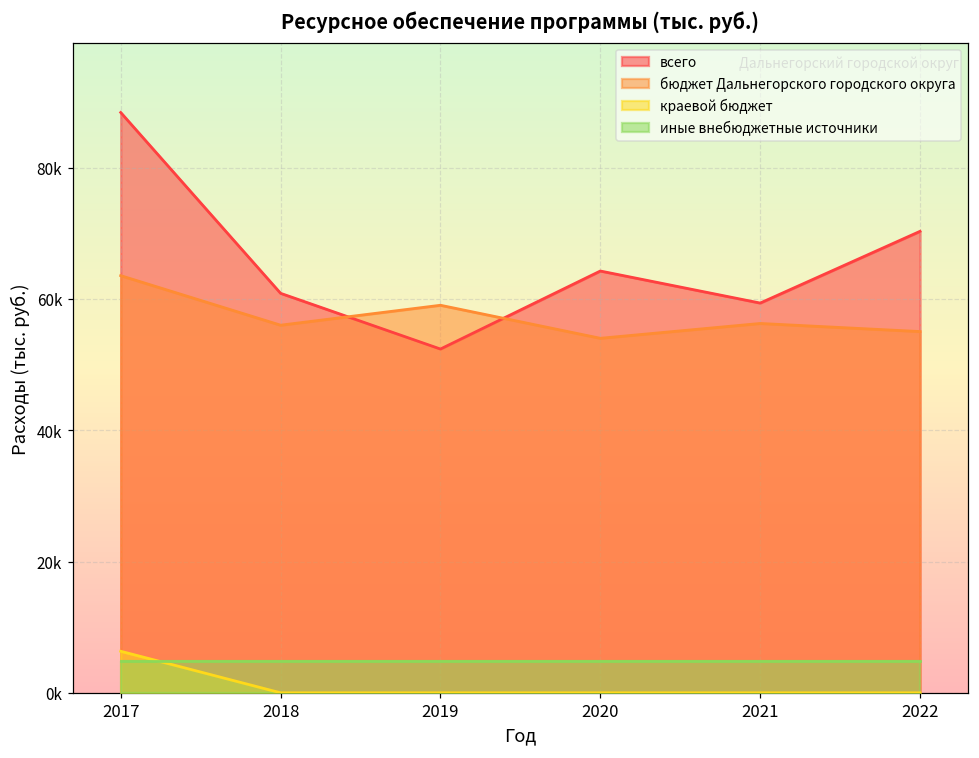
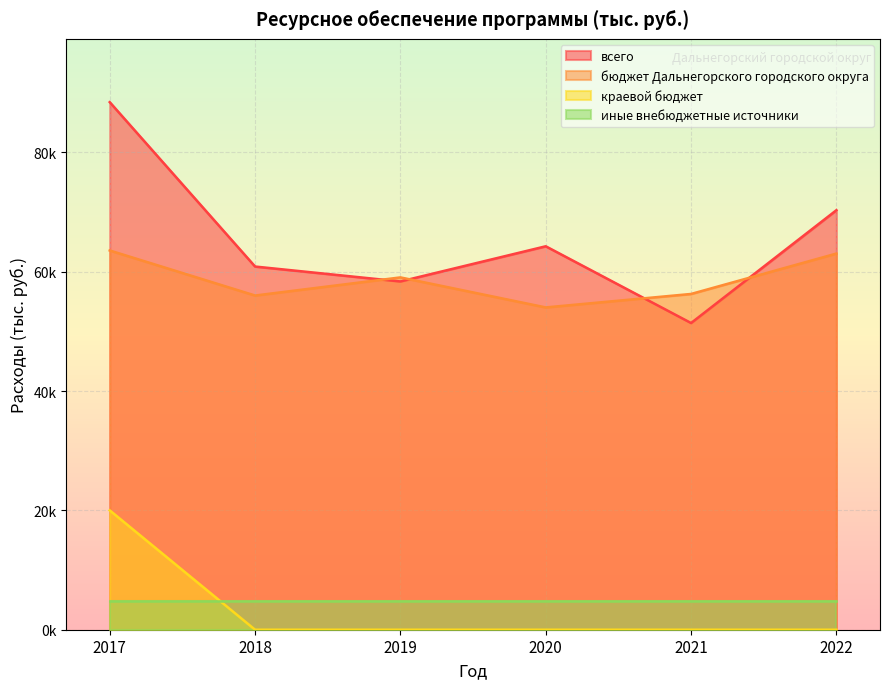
  {
    "всего": {
      "2017": 88000,
      "2018": 61000,
-     "2019": 52000,
+     "2019": 58000,
      "2020": 64000,
-     "2021": 59000,
+     "2021": 51000,
      "2022": 70000
    },
    "бюджет Дальнегорского городского округа": {
      "2017": 64000,
      "2018": 56000,
      "2019": 59000,
      "2020": 54000,
      "2021": 56000,
-     "2022": 55000
+     "2022": 63000
    },
    "краевой бюджет": {
-     "2017": 6000,
+     "2017": 20000,
      "2018": 0,
      "2019": 0,
      "2020": 0,
      "2021": 0,
      "2022": 0
    },
    "иные внебюджетные источники": {
      "2017": 5000,
      "2018": 5000,
      "2019": 5000,
      "2020": 5000,
      "2021": 5000,
      "2022": 5000
    }
  }
